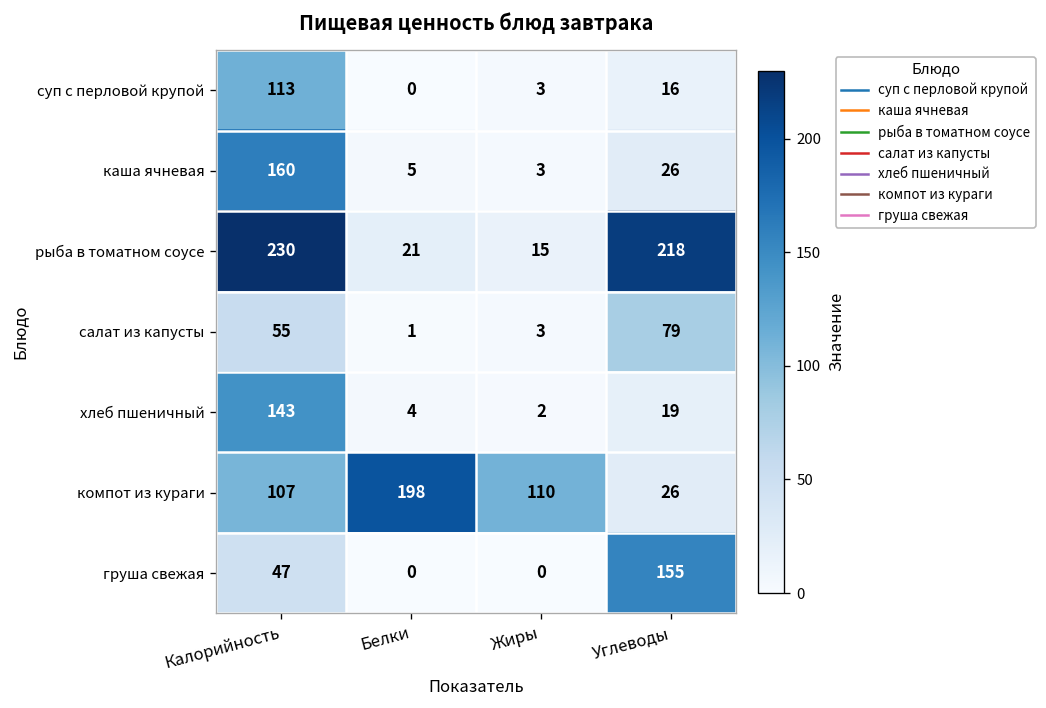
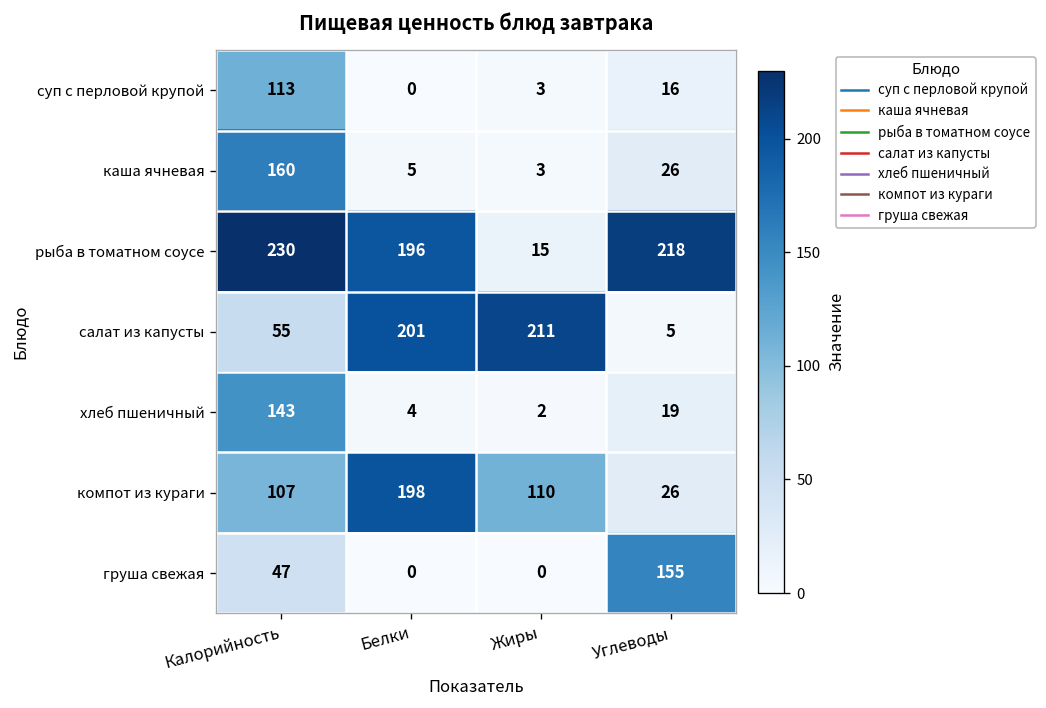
  {
    "суп с перловой крупой": {
      "Калорийность": 113,
      "Белки": 0,
      "Жиры": 3,
      "Углеводы": 16
    },
    "каша ячневая": {
      "Калорийность": 160,
      "Белки": 5,
      "Жиры": 3,
      "Углеводы": 26
    },
    "рыба в томатном соусе": {
      "Калорийность": 230,
-     "Белки": 21,
+     "Белки": 196,
      "Жиры": 15,
      "Углеводы": 218
    },
    "салат из капусты": {
      "Калорийность": 55,
-     "Белки": 1,
-     "Жиры": 3,
-     "Углеводы": 79
+     "Белки": 201,
+     "Жиры": 211,
+     "Углеводы": 5
    },
    "хлеб пшеничный": {
      "Калорийность": 143,
      "Белки": 4,
      "Жиры": 2,
      "Углеводы": 19
    },
    "компот из кураги": {
      "Калорийность": 107,
      "Белки": 198,
      "Жиры": 110,
      "Углеводы": 26
    },
    "груша свежая": {
      "Калорийность": 47,
      "Белки": 0,
      "Жиры": 0,
      "Углеводы": 155
    }
  }
